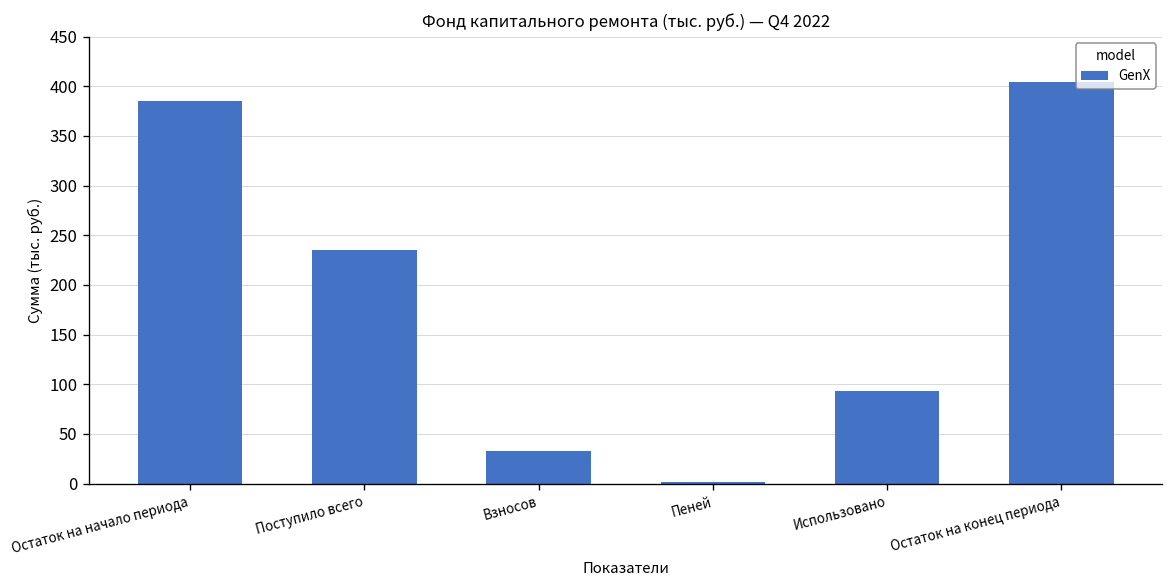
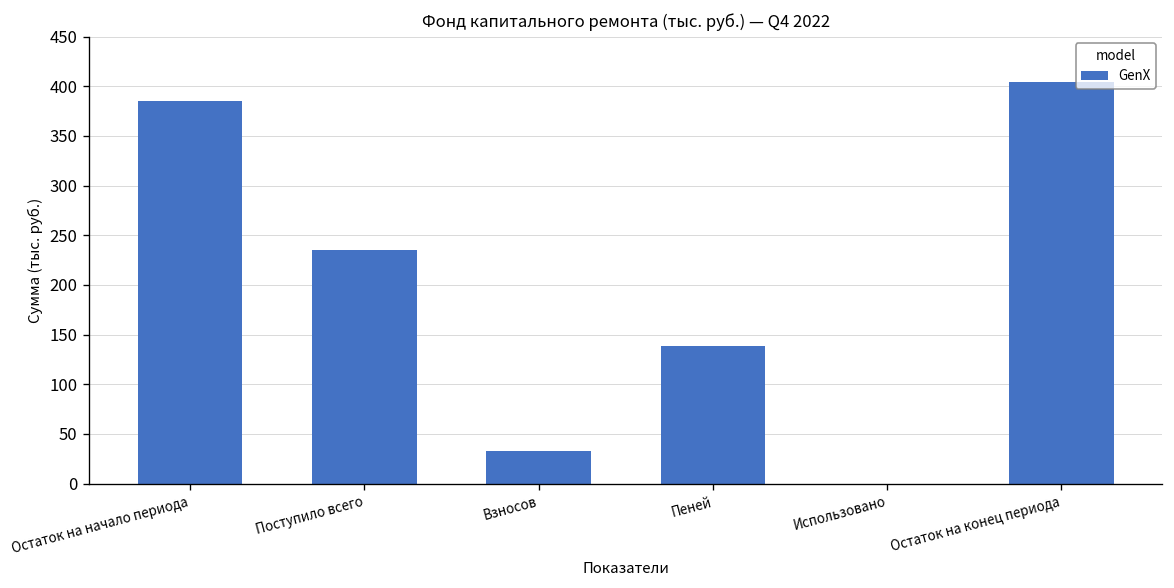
  {
    "Остаток на начало периода": 390,
    "Поступило всего": 240,
    "Взносов": 30,
-   "Пеней": 0,
-   "Использовано": 90,
+   "Пеней": 140,
+   "Использовано": 0,
    "Остаток на конец периода": 400
  }
